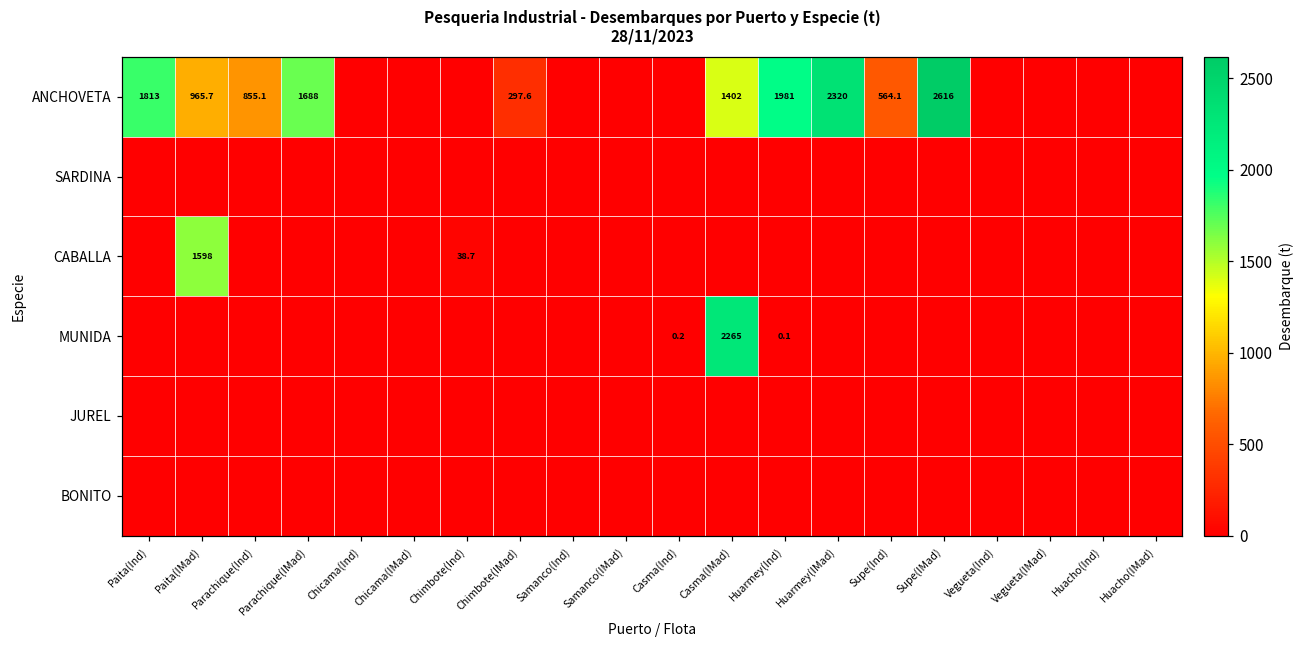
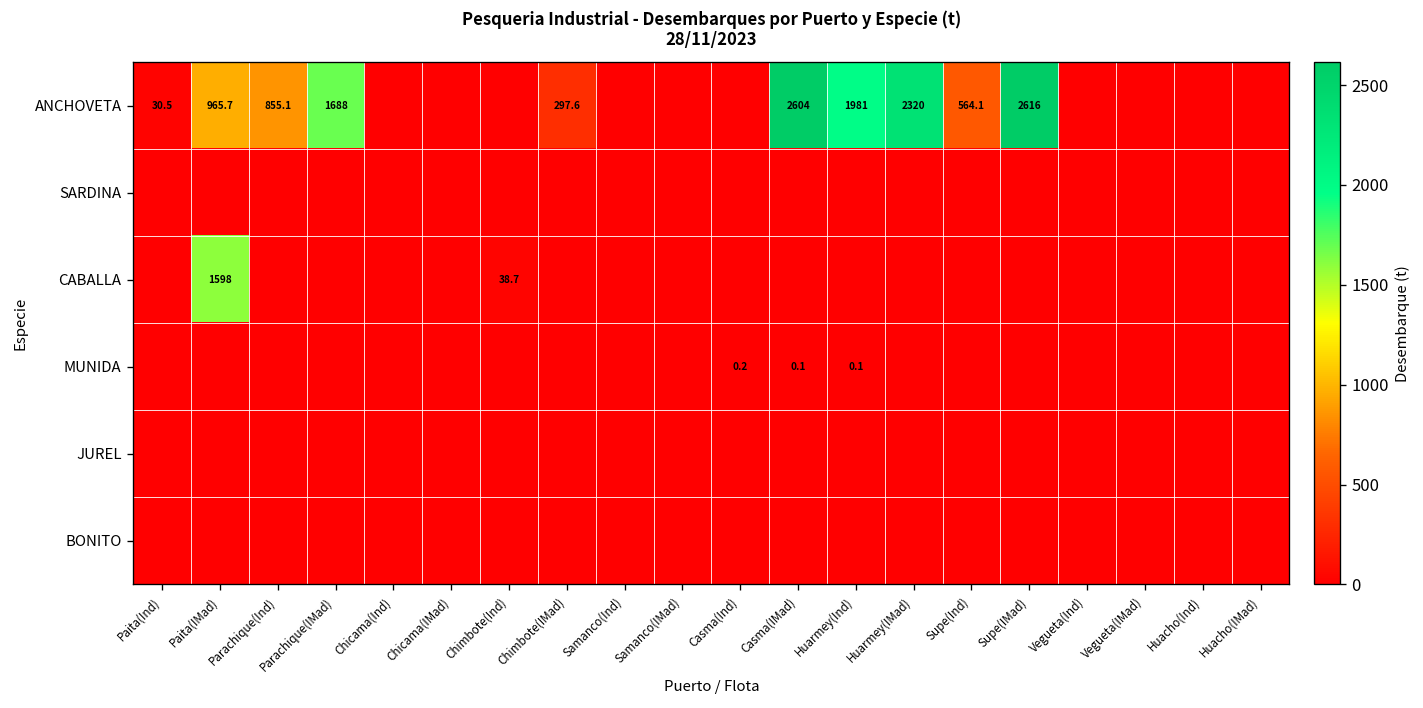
  {
    "ANCHOVETA": {
-     "Paita(Ind)": 1813,
+     "Paita(Ind)": 30.5,
      "Paita(IMad)": 965.7,
      "Parachique(Ind)": 855.1,
      "Parachique(IMad)": 1688,
      "Chimbote(IMad)": 297.6,
-     "Casma(IMad)": 1402,
+     "Casma(IMad)": 2604,
      "Huarmey(Ind)": 1981,
      "Huarmey(IMad)": 2320,
      "Supe(Ind)": 564.1,
      "Supe(IMad)": 2616
    },
    "CABALLA": {
      "Paita(IMad)": 1598,
      "Chimbote(Ind)": 38.7
    },
    "MUNIDA": {
      "Casma(Ind)": 0.2,
-     "Casma(IMad)": 2265,
+     "Casma(IMad)": 0.1,
      "Huarmey(Ind)": 0.1
    }
  }
